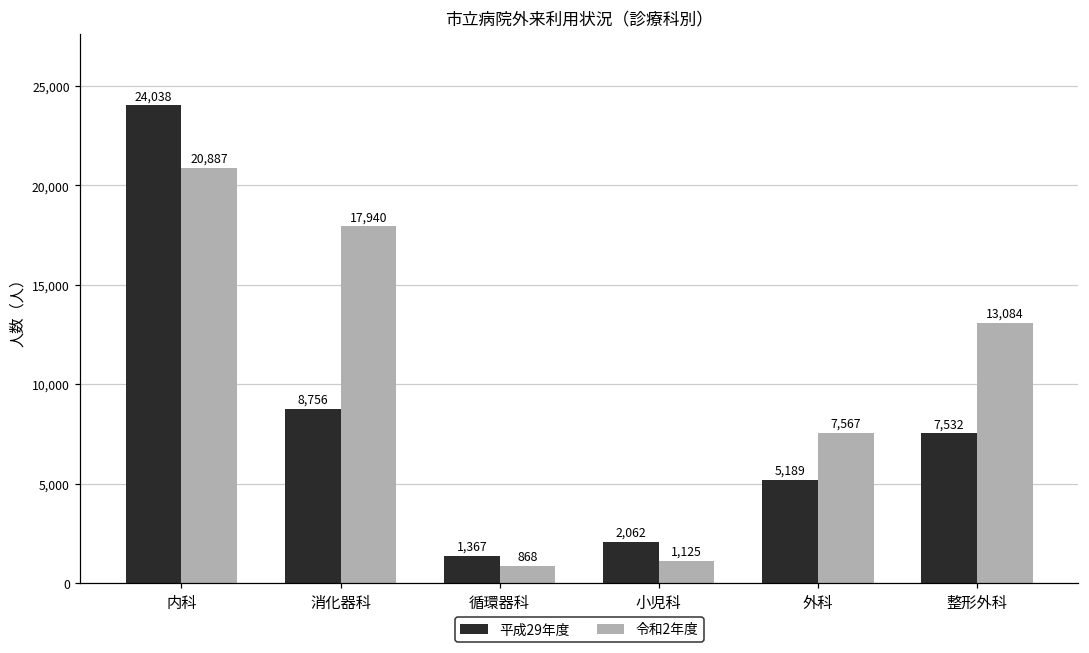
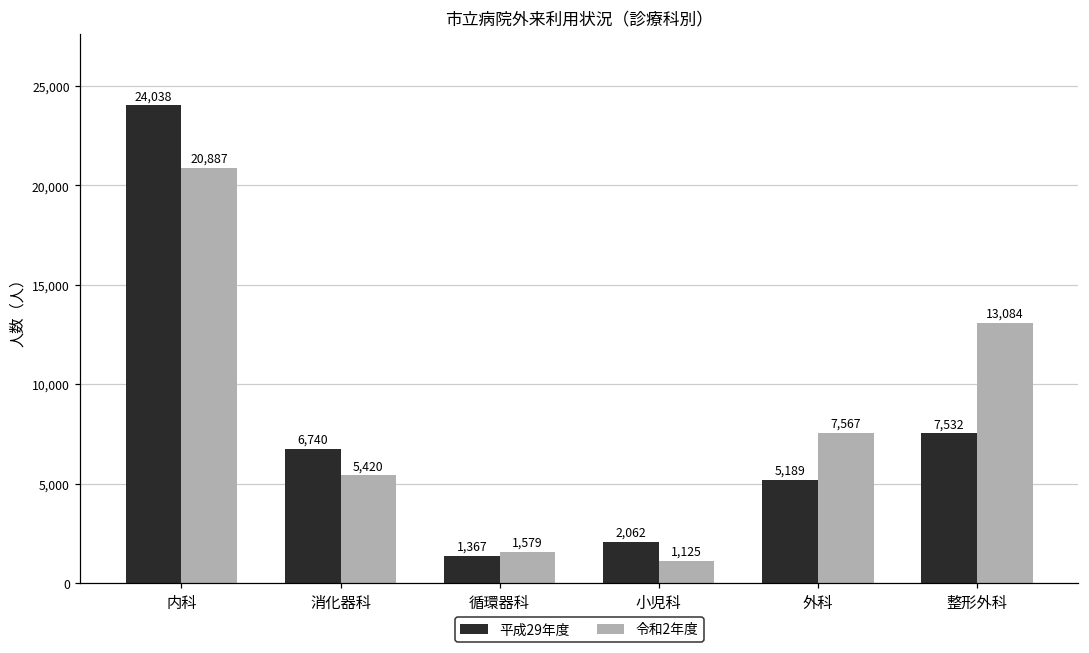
  {
    "平成29年度": {
      "内科": "24,038",
-     "消化器科": "8,756",
+     "消化器科": "6,740",
      "循環器科": "1,367",
      "小児科": "2,062",
      "外科": "5,189",
      "整形外科": "7,532"
    },
    "令和2年度": {
      "内科": "20,887",
-     "消化器科": "17,940",
-     "循環器科": "868",
+     "消化器科": "5,420",
+     "循環器科": "1,579",
      "小児科": "1,125",
      "外科": "7,567",
      "整形外科": "13,084"
    }
  }
